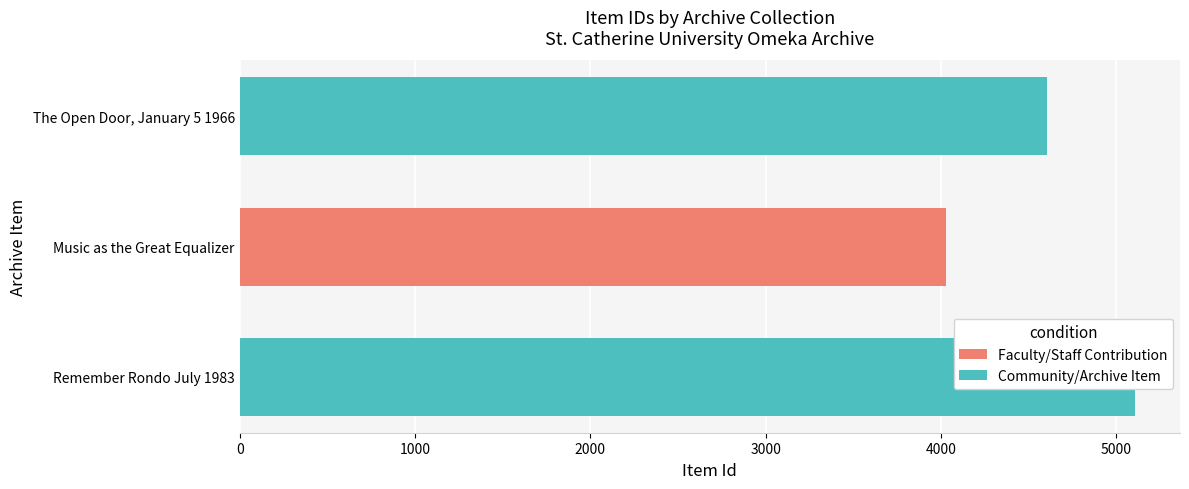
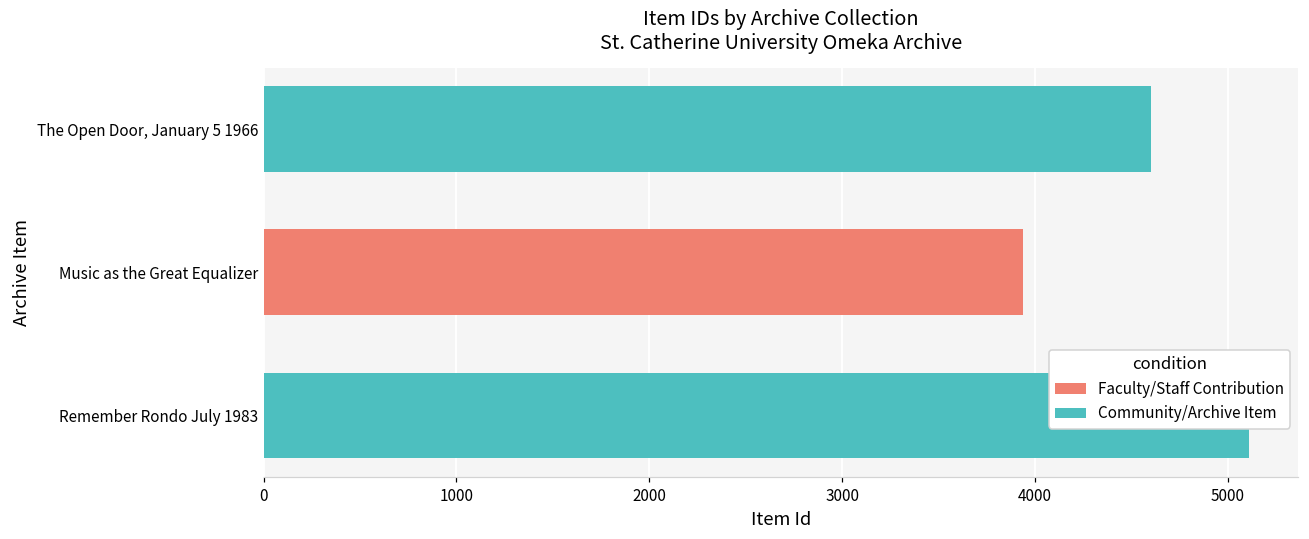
  {
    "The Open Door, January 5 1966": 4600,
-   "Music as the Great Equalizer": 4030
+   "Music as the Great Equalizer": 3940
  }
